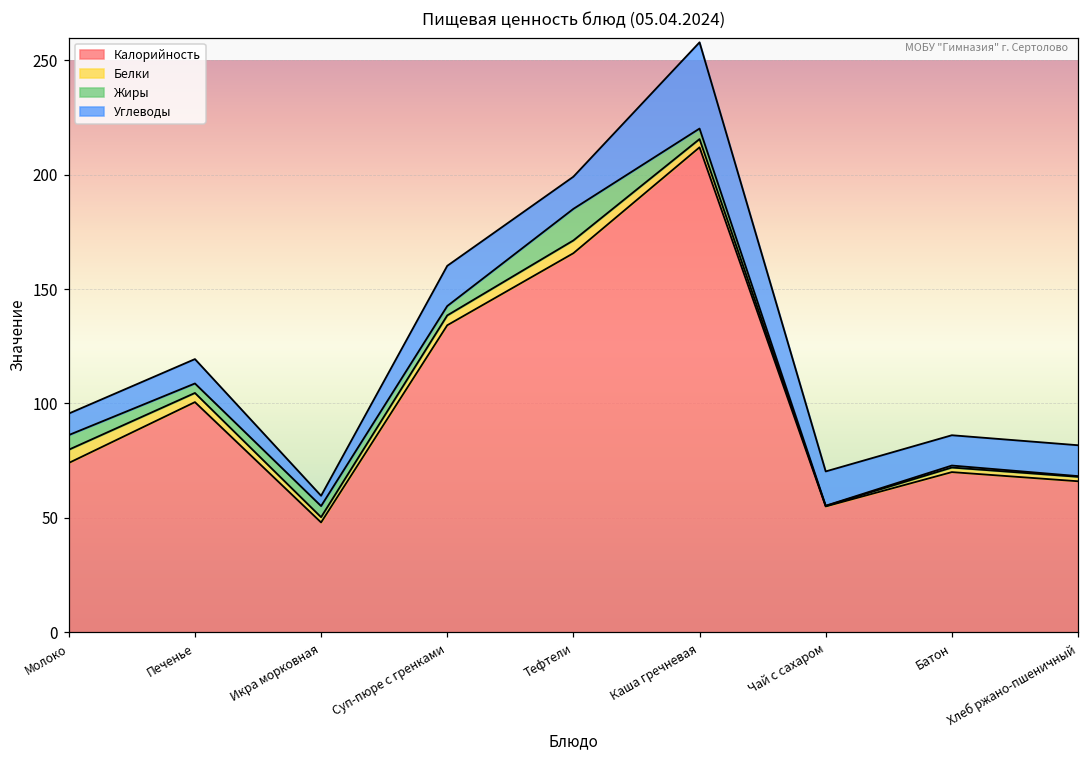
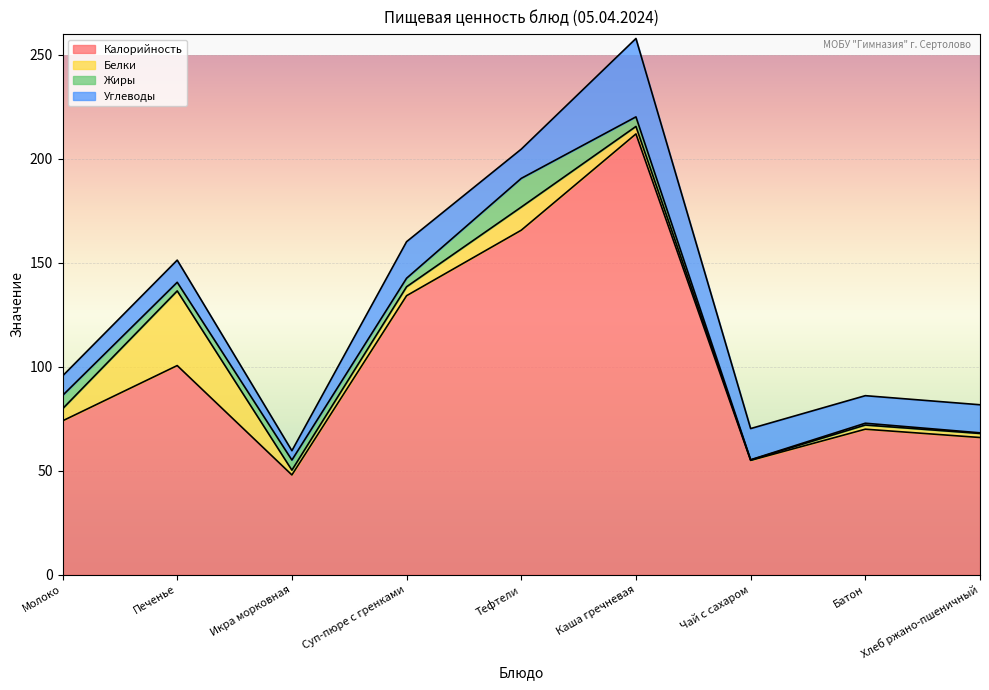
  {
    "Калорийность": {
      "Молоко": 74,
      "Печенье": 101,
      "Икра морковная": 48,
      "Суп-пюре с гренками": 134,
      "Тефтели": 166,
      "Каша гречневая": 212,
      "Батон": 70,
      "Хлеб ржано-пшеничный": 66
    },
    "Белки": {
      "Молоко": 6,
-     "Печенье": 4,
+     "Печенье": 36,
      "Икра морковная": 2,
      "Суп-пюре с гренками": 4,
-     "Тефтели": 6,
+     "Тефтели": 11,
      "Каша гречневая": 4
    },
    "Жиры": {
      "Молоко": 6,
      "Печенье": 4,
      "Икра морковная": 5,
      "Суп-пюре с гренками": 4,
      "Тефтели": 14,
      "Каша гречневая": 5
    },
    "Углеводы": {
      "Молоко": 9,
      "Печенье": 11,
      "Икра морковная": 5,
      "Суп-пюре с гренками": 18,
      "Тефтели": 14,
      "Каша гречневая": 38,
      "Чай с сахаром": 15,
      "Батон": 13,
      "Хлеб ржано-пшеничный": 14
    }
  }
